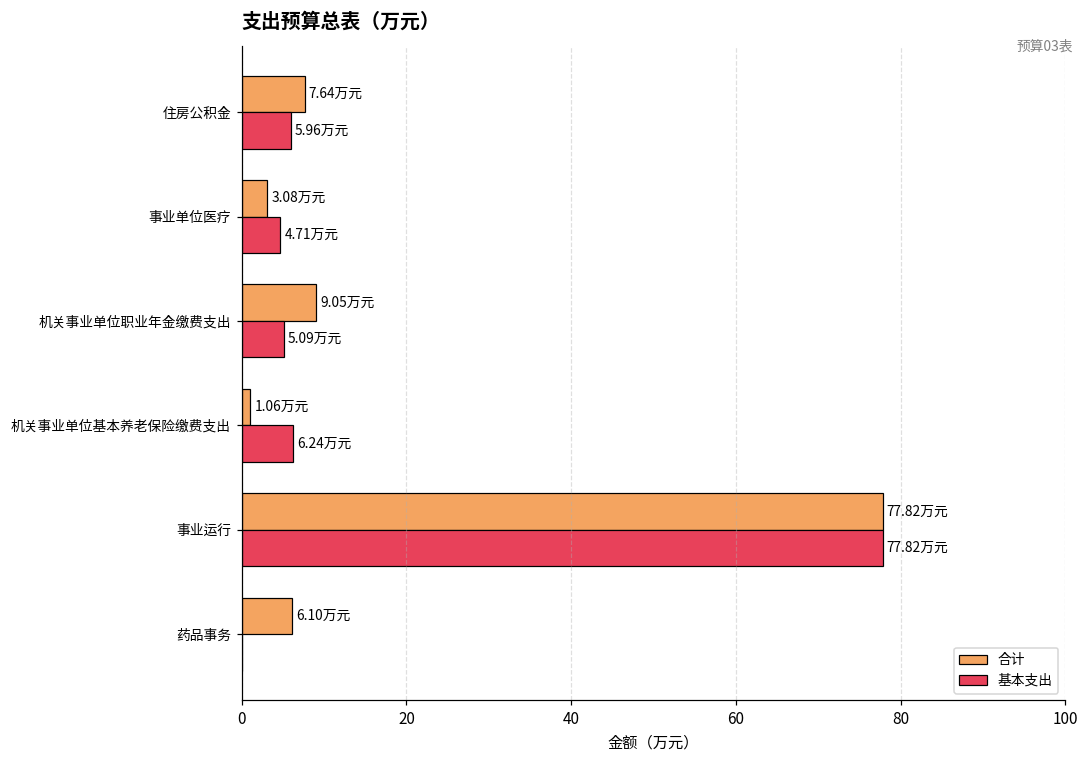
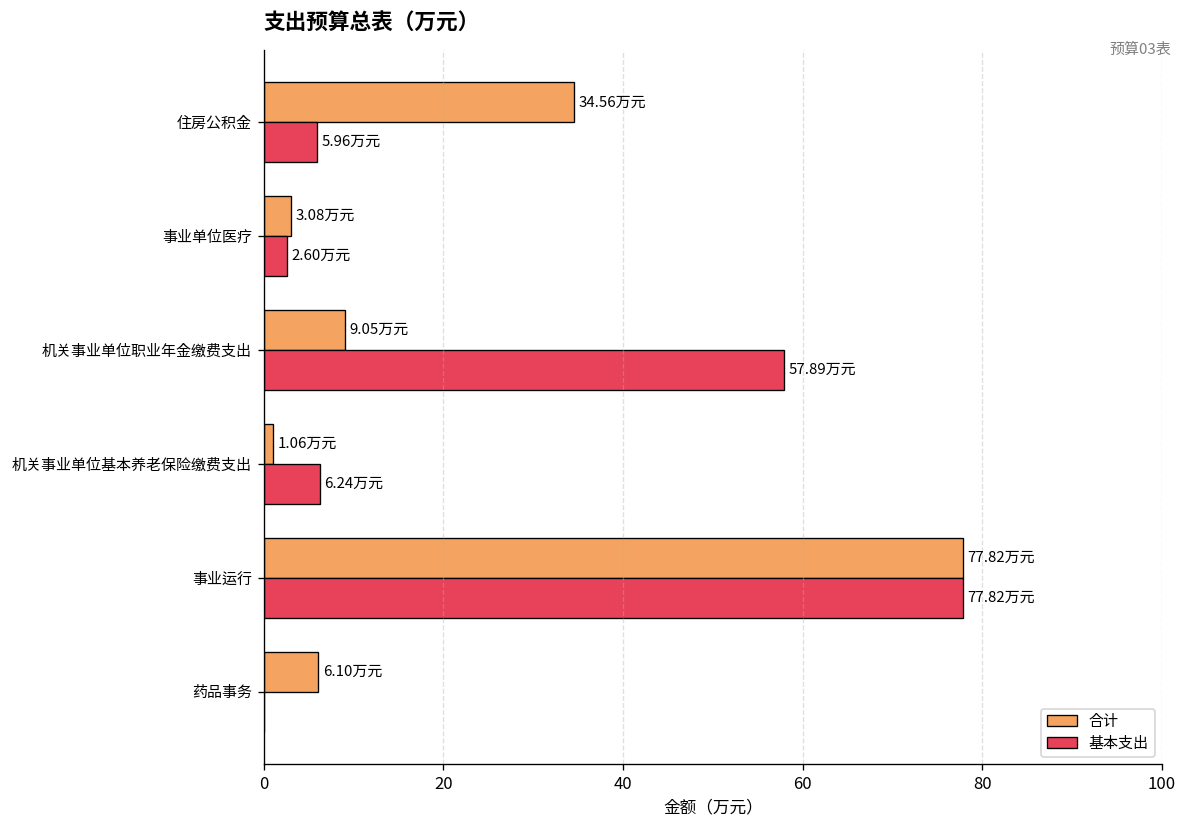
  {
    "合计": {
-     "住房公积金": 7.64,
+     "住房公积金": 34.56,
      "事业单位医疗": 3.08,
      "机关事业单位职业年金缴费支出": 9.05,
      "机关事业单位基本养老保险缴费支出": 1.06,
      "事业运行": 77.82,
      "药品事务": 6.10
    },
    "基本支出": {
      "住房公积金": 5.96,
-     "事业单位医疗": 4.71,
-     "机关事业单位职业年金缴费支出": 5.09,
+     "事业单位医疗": 2.60,
+     "机关事业单位职业年金缴费支出": 57.89,
      "机关事业单位基本养老保险缴费支出": 6.24,
      "事业运行": 77.82
    }
  }
